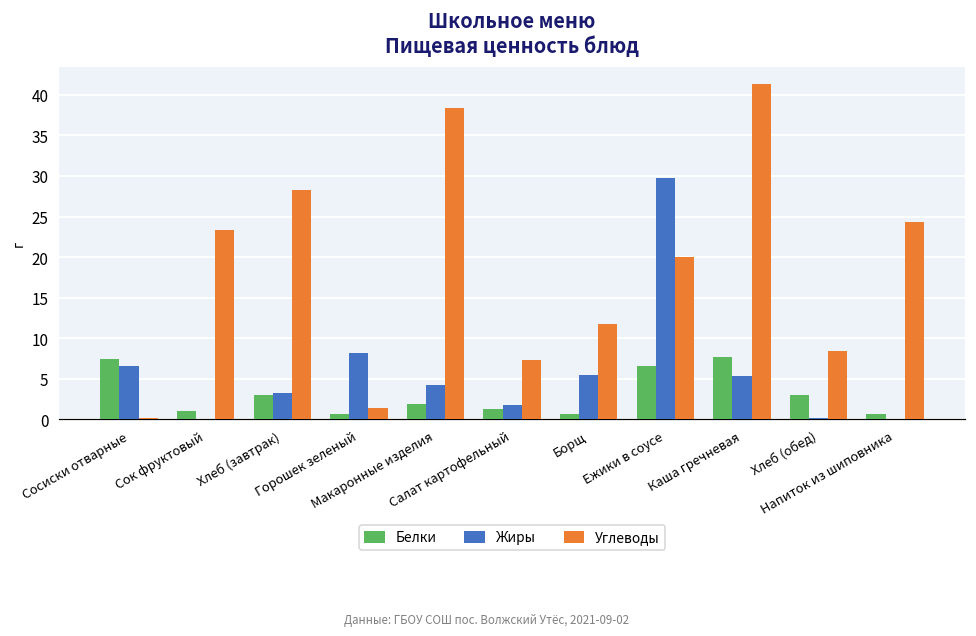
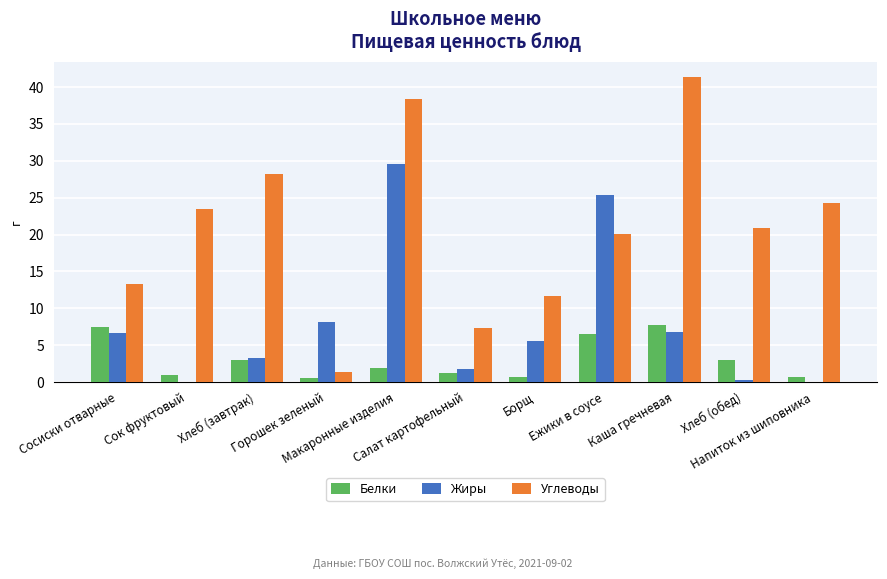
  {
    "Белки": {
      "Сосиски отварные": 8,
      "Сок фруктовый": 1,
      "Хлеб (завтрак)": 3,
      "Горошек зеленый": 1,
      "Макаронные изделия": 2,
      "Салат картофельный": 1,
      "Борщ": 1,
      "Ежики в соусе": 7,
      "Каша гречневая": 8,
      "Хлеб (обед)": 3,
      "Напиток из шиповника": 1
    },
    "Жиры": {
      "Сосиски отварные": 7,
      "Сок фруктовый": 0,
      "Хлеб (завтрак)": 3,
      "Горошек зеленый": 8,
-     "Макаронные изделия": 4,
+     "Макаронные изделия": 30,
      "Салат картофельный": 2,
      "Борщ": 6,
-     "Ежики в соусе": 30,
-     "Каша гречневая": 5,
+     "Ежики в соусе": 25,
+     "Каша гречневая": 7,
      "Напиток из шиповника": 0
    },
    "Углеводы": {
-     "Сосиски отварные": 0,
+     "Сосиски отварные": 13,
      "Сок фруктовый": 23,
      "Хлеб (завтрак)": 28,
      "Горошек зеленый": 1,
      "Макаронные изделия": 38,
      "Салат картофельный": 7,
      "Борщ": 12,
      "Ежики в соусе": 20,
      "Каша гречневая": 41,
-     "Хлеб (обед)": 8,
+     "Хлеб (обед)": 21,
      "Напиток из шиповника": 24
    }
  }
